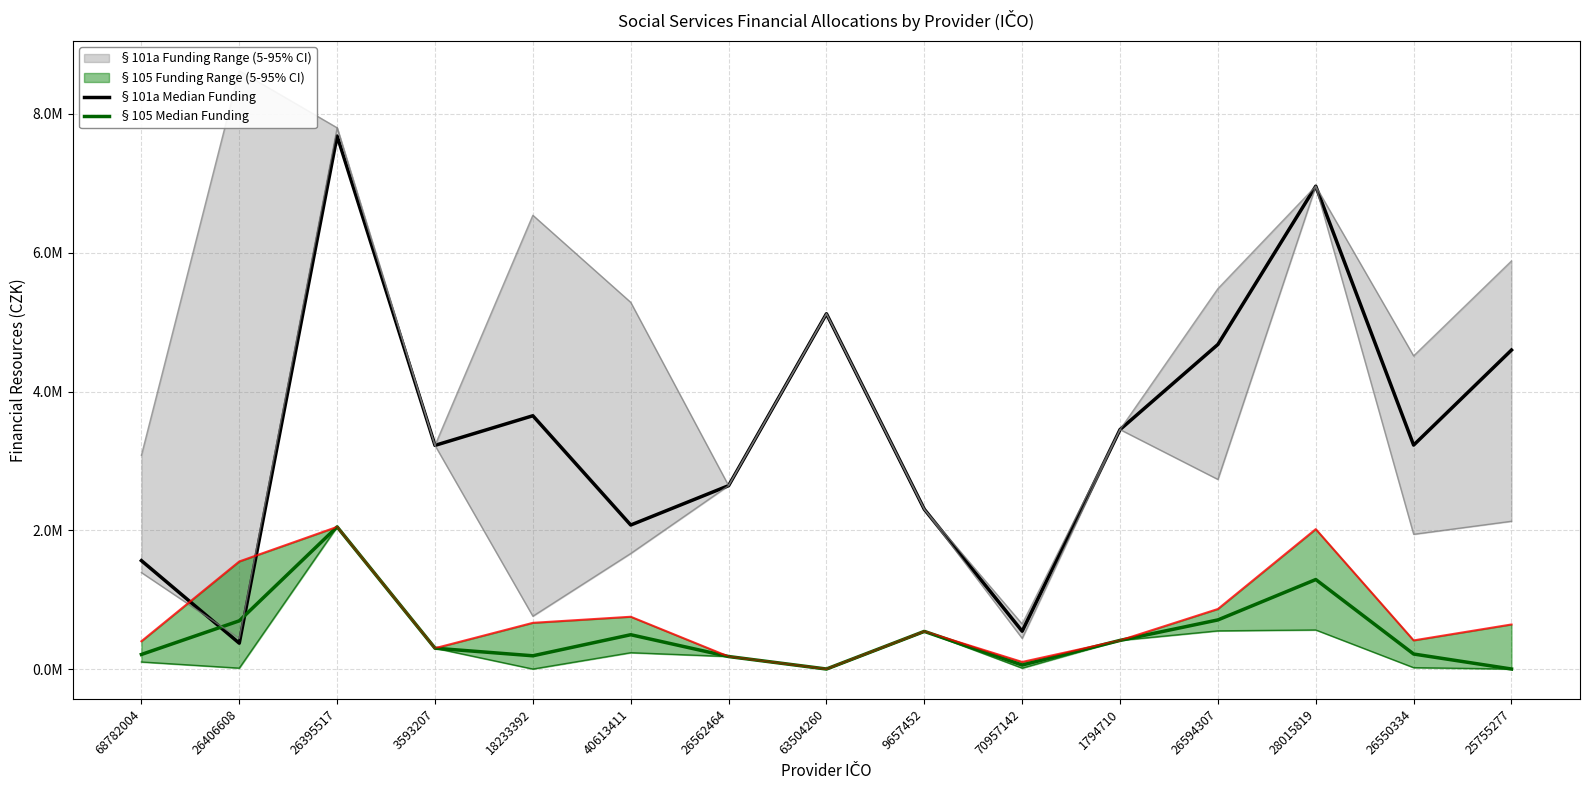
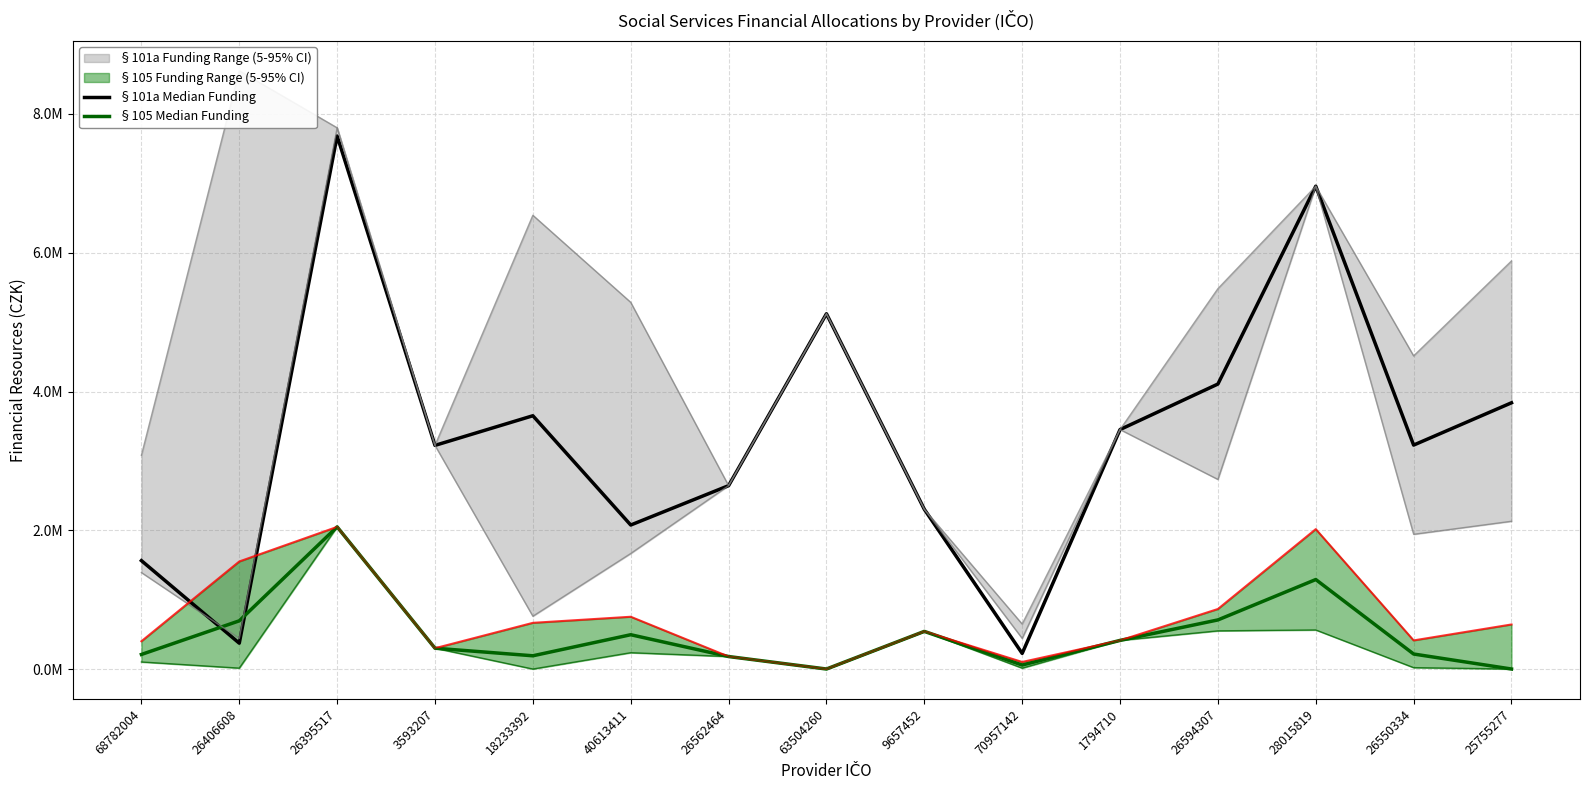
  {
    "§101a Median Funding": {
      "68782004": 1600000,
      "26406608": 400000,
      "26395517": 7700000,
      "18233392": 3700000,
      "40613411": 2100000,
-     "70957142": 500000,
-     "26594307": 4700000,
+     "70957142": 200000,
+     "26594307": 4100000,
      "26550334": 3200000,
-     "25755277": 4600000
+     "25755277": 3800000
    }
  }
